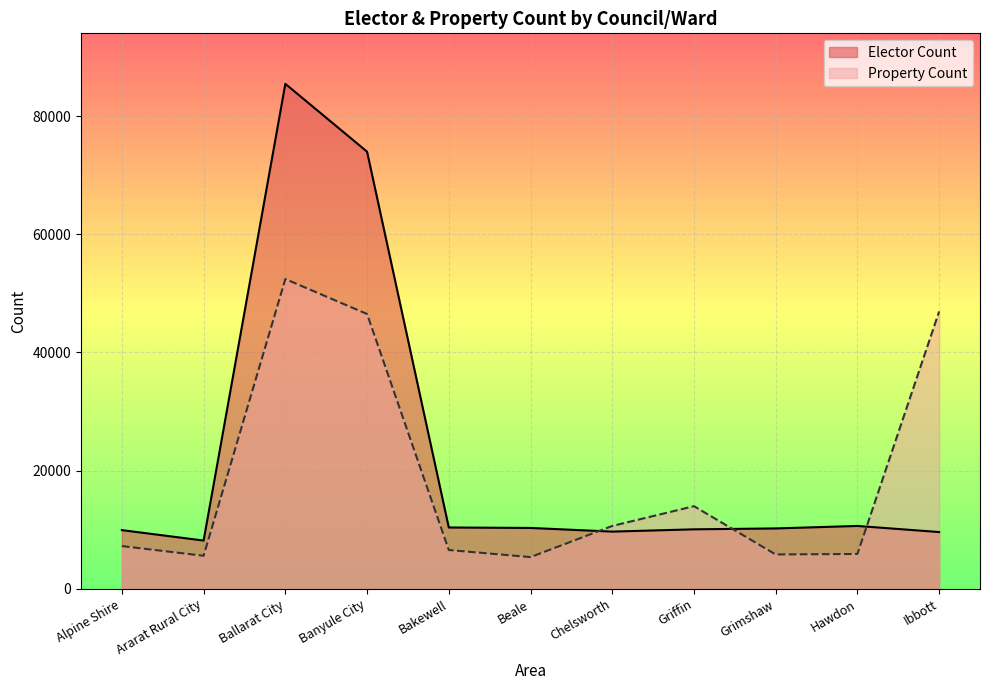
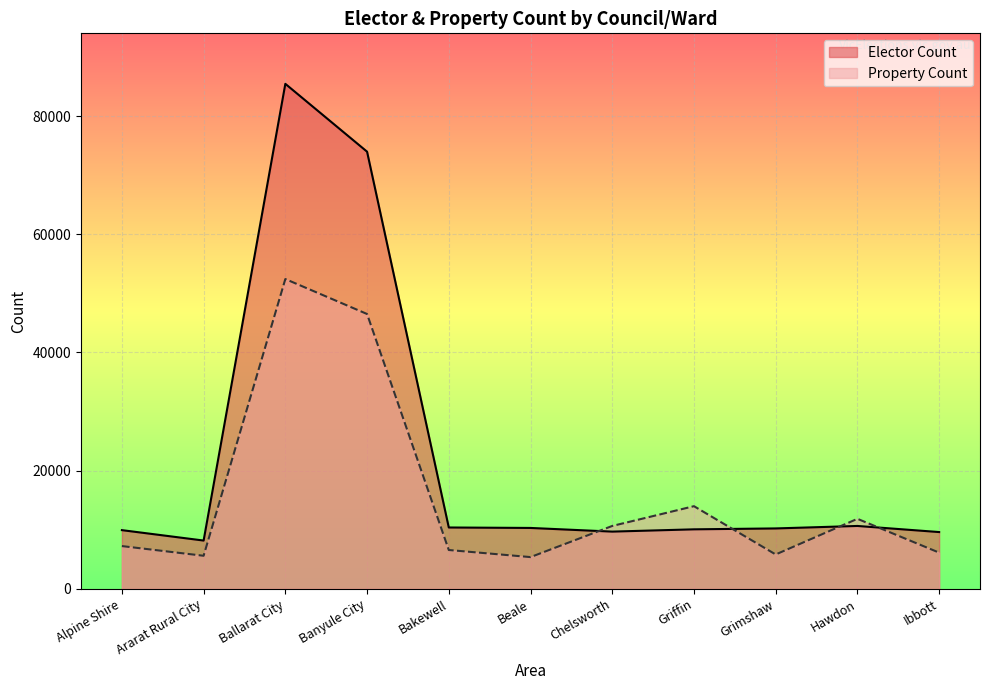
  {
    "Elector Count": {
      "Alpine Shire": 10000,
      "Ararat Rural City": 8000,
      "Ballarat City": 85000,
      "Banyule City": 74000,
      "Bakewell": 10000,
      "Beale": 10000,
      "Chelsworth": 10000,
      "Griffin": 10000,
      "Grimshaw": 10000,
      "Hawdon": 11000,
      "Ibbott": 10000
    },
    "Property Count": {
      "Alpine Shire": 7000,
      "Ararat Rural City": 6000,
      "Ballarat City": 52000,
      "Banyule City": 47000,
      "Bakewell": 7000,
      "Beale": 5000,
      "Chelsworth": 11000,
      "Griffin": 14000,
      "Grimshaw": 6000,
-     "Hawdon": 6000,
-     "Ibbott": 47000
+     "Hawdon": 12000,
+     "Ibbott": 6000
    }
  }
